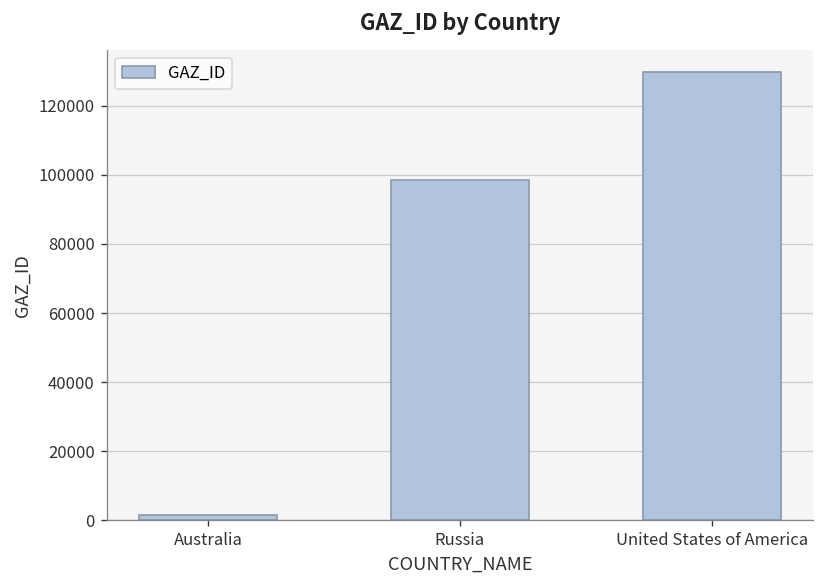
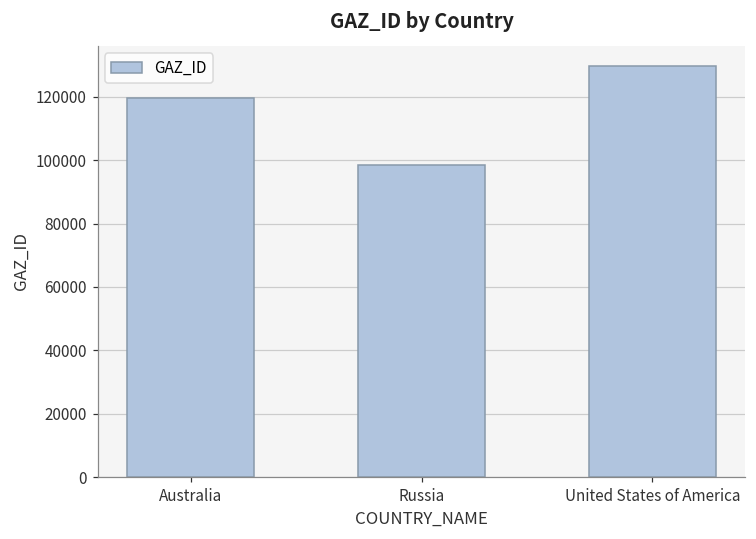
  {
-   "Australia": 1000,
+   "Australia": 120000,
    "Russia": 98000,
    "United States of America": 130000
  }
